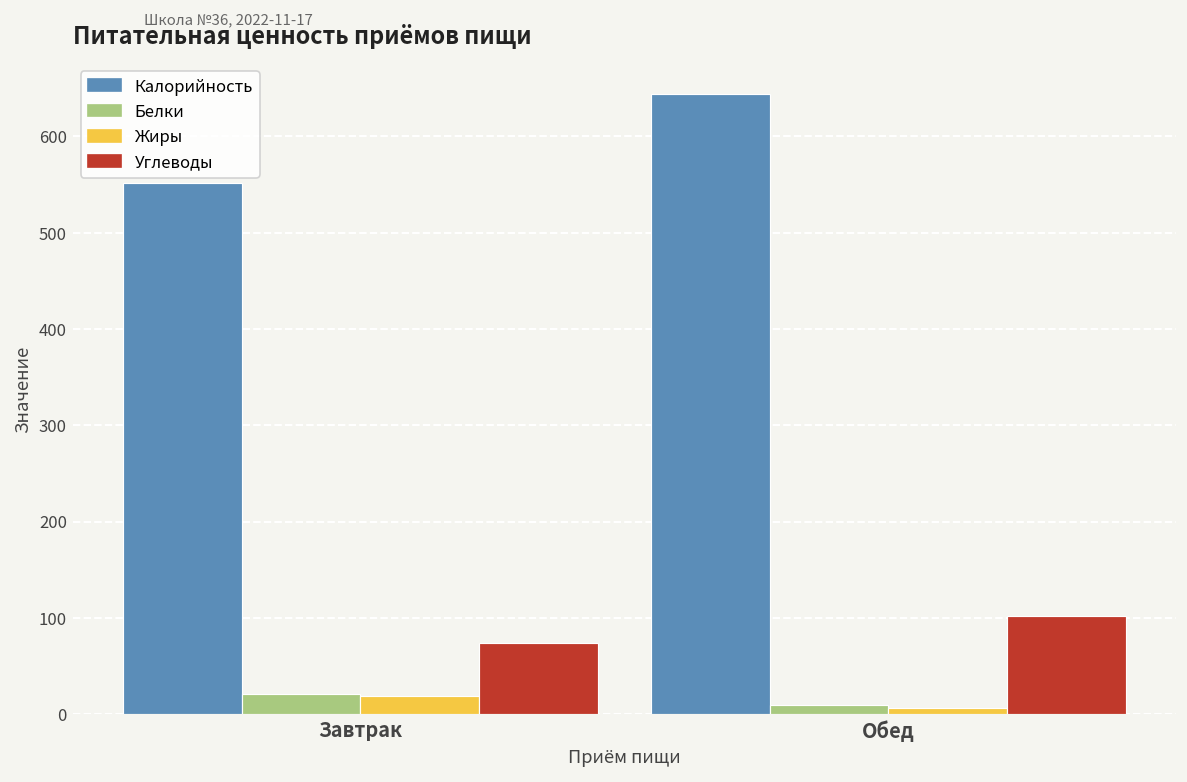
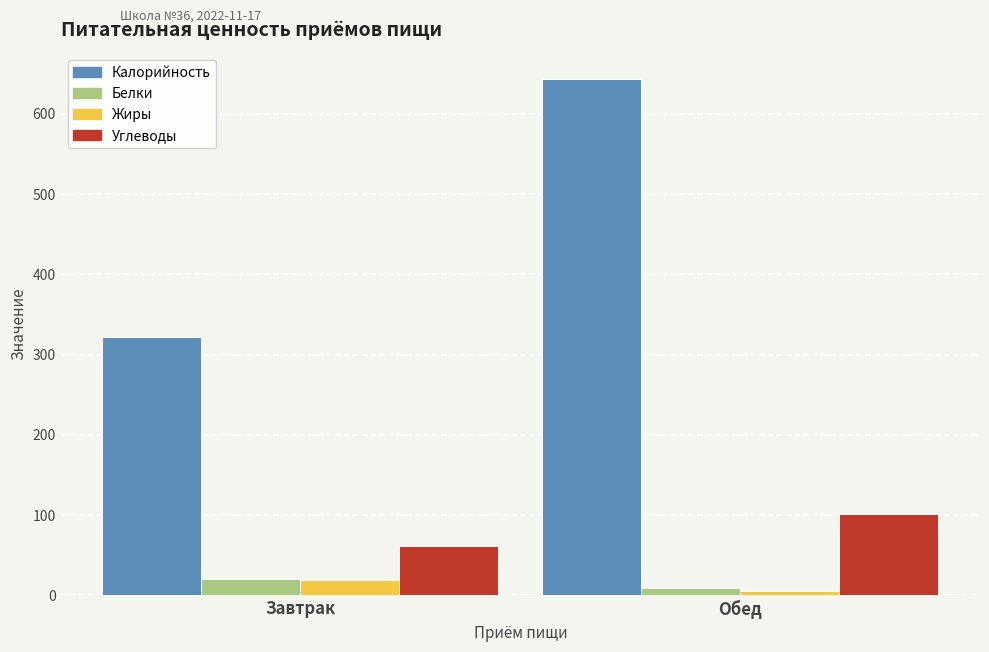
  {
    "Калорийность": {
-     "Завтрак": 550,
+     "Завтрак": 320,
      "Обед": 640
    },
    "Белки": {
      "Завтрак": 20,
      "Обед": 10
    },
    "Жиры": {
      "Завтрак": 20,
      "Обед": 10
    },
    "Углеводы": {
-     "Завтрак": 70,
+     "Завтрак": 60,
      "Обед": 100
    }
  }
